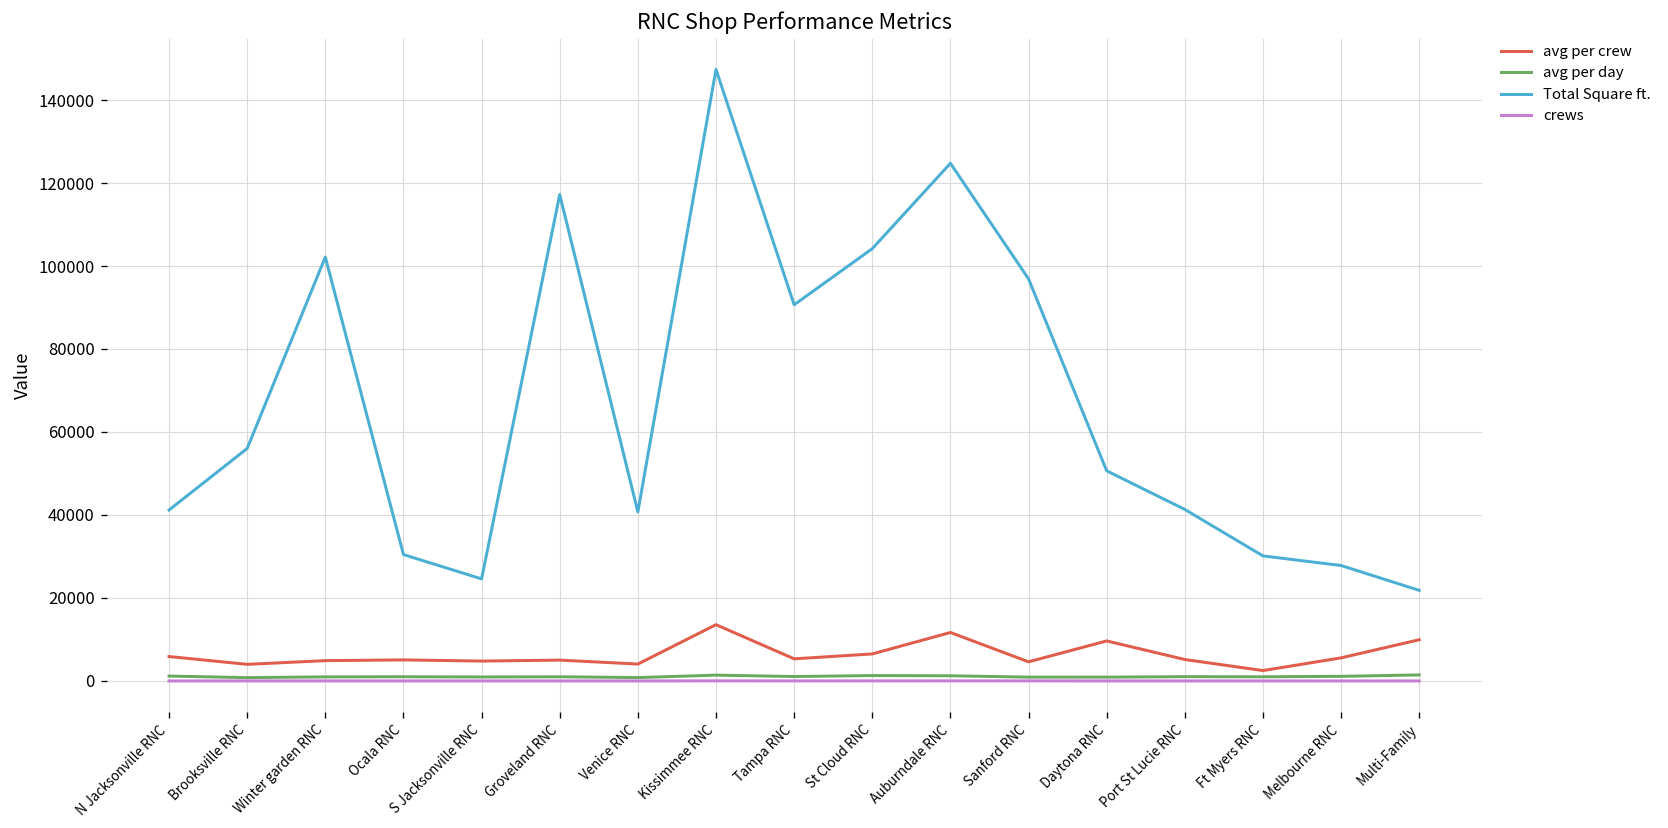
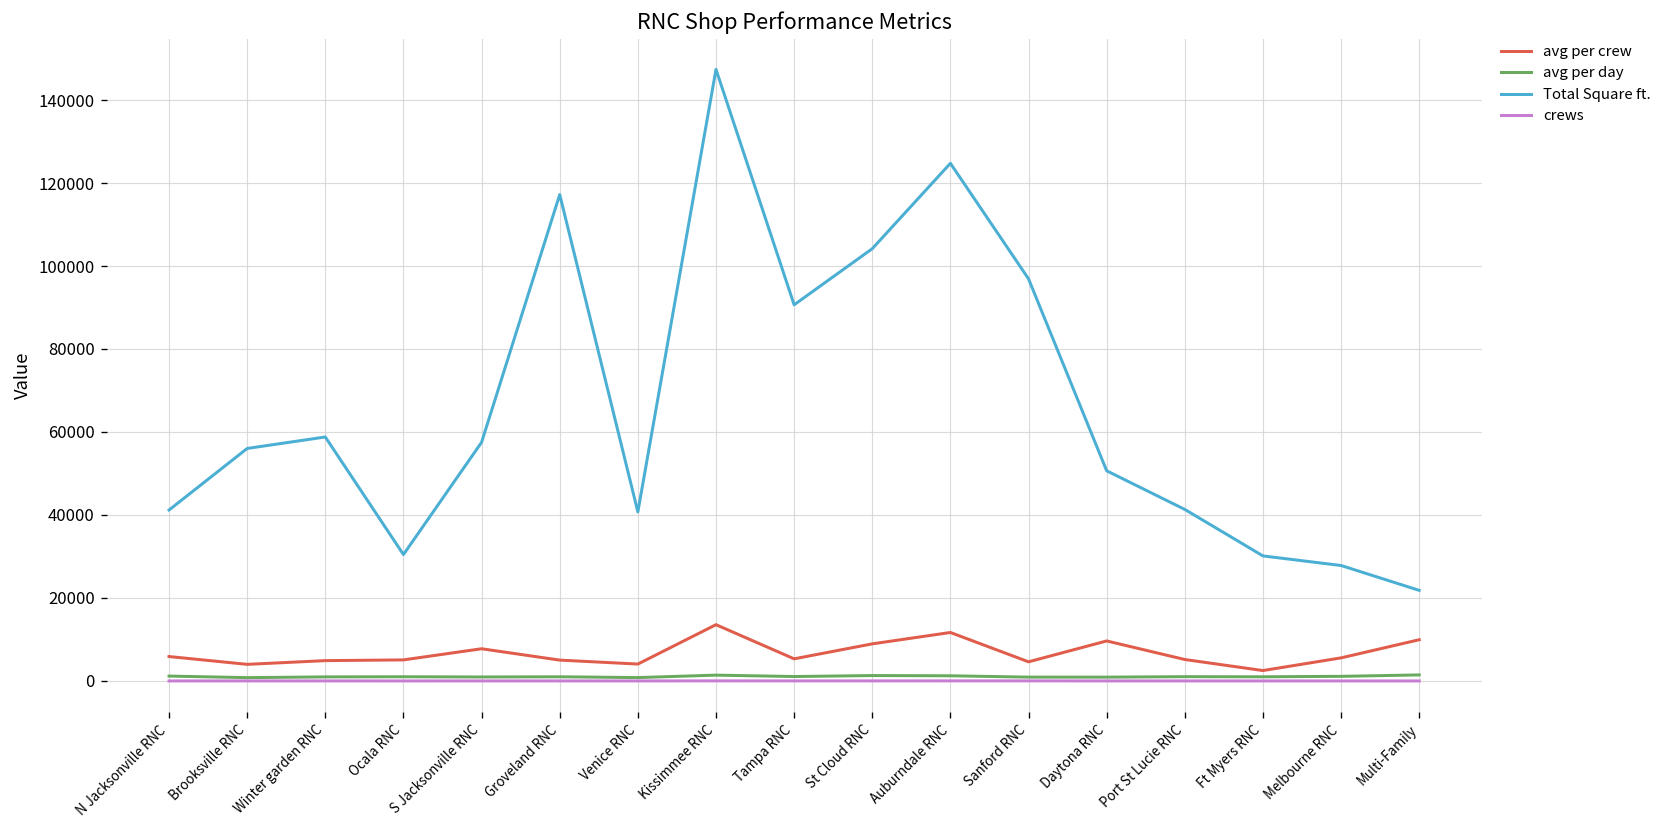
  {
    "avg per crew": {
      "N Jacksonville RNC": 6000,
      "Brooksville RNC": 4000,
      "Winter garden RNC": 5000,
      "Ocala RNC": 5000,
-     "S Jacksonville RNC": 5000,
+     "S Jacksonville RNC": 8000,
      "Groveland RNC": 5000,
      "Venice RNC": 4000,
      "Kissimmee RNC": 14000,
      "Tampa RNC": 5000,
-     "St Cloud RNC": 7000,
+     "St Cloud RNC": 9000,
      "Auburndale RNC": 12000,
      "Sanford RNC": 5000,
      "Daytona RNC": 10000,
      "Port St Lucie RNC": 5000,
      "Ft Myers RNC": 3000,
      "Melbourne RNC": 6000,
      "Multi-Family": 10000
    },
    "avg per day": {
      "N Jacksonville RNC": 1000,
      "Brooksville RNC": 1000,
      "Winter garden RNC": 1000,
      "Ocala RNC": 1000,
      "S Jacksonville RNC": 1000,
      "Groveland RNC": 1000,
      "Venice RNC": 1000,
      "Kissimmee RNC": 1000,
      "Tampa RNC": 1000,
      "St Cloud RNC": 1000,
      "Auburndale RNC": 1000,
      "Sanford RNC": 1000,
      "Daytona RNC": 1000,
      "Port St Lucie RNC": 1000,
      "Ft Myers RNC": 1000,
      "Melbourne RNC": 1000,
      "Multi-Family": 1000
    },
    "Total Square ft.": {
      "N Jacksonville RNC": 41000,
      "Brooksville RNC": 56000,
-     "Winter garden RNC": 102000,
+     "Winter garden RNC": 59000,
      "Ocala RNC": 30000,
-     "S Jacksonville RNC": 25000,
+     "S Jacksonville RNC": 58000,
      "Groveland RNC": 117000,
      "Venice RNC": 41000,
      "Kissimmee RNC": 147000,
      "Tampa RNC": 91000,
      "St Cloud RNC": 104000,
      "Auburndale RNC": 125000,
      "Sanford RNC": 97000,
      "Daytona RNC": 51000,
      "Port St Lucie RNC": 41000,
      "Ft Myers RNC": 30000,
      "Melbourne RNC": 28000,
      "Multi-Family": 22000
    },
    "crews": {
      "N Jacksonville RNC": 0,
      "Brooksville RNC": 0,
      "Winter garden RNC": 0,
      "Ocala RNC": 0,
      "S Jacksonville RNC": 0,
      "Groveland RNC": 0,
      "Venice RNC": 0,
      "Kissimmee RNC": 0,
      "Tampa RNC": 0,
      "St Cloud RNC": 0,
      "Auburndale RNC": 0,
      "Sanford RNC": 0,
      "Daytona RNC": 0,
      "Port St Lucie RNC": 0,
      "Ft Myers RNC": 0,
      "Melbourne RNC": 0,
      "Multi-Family": 0
    }
  }
